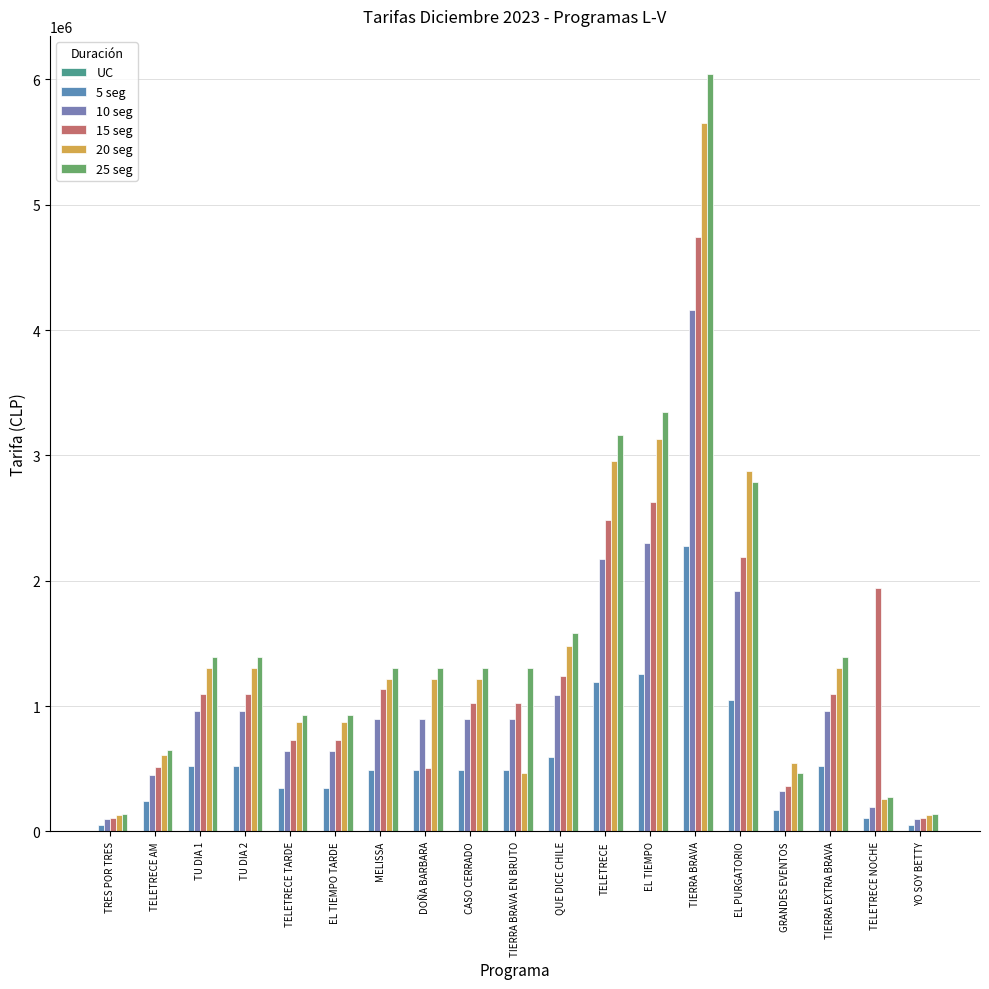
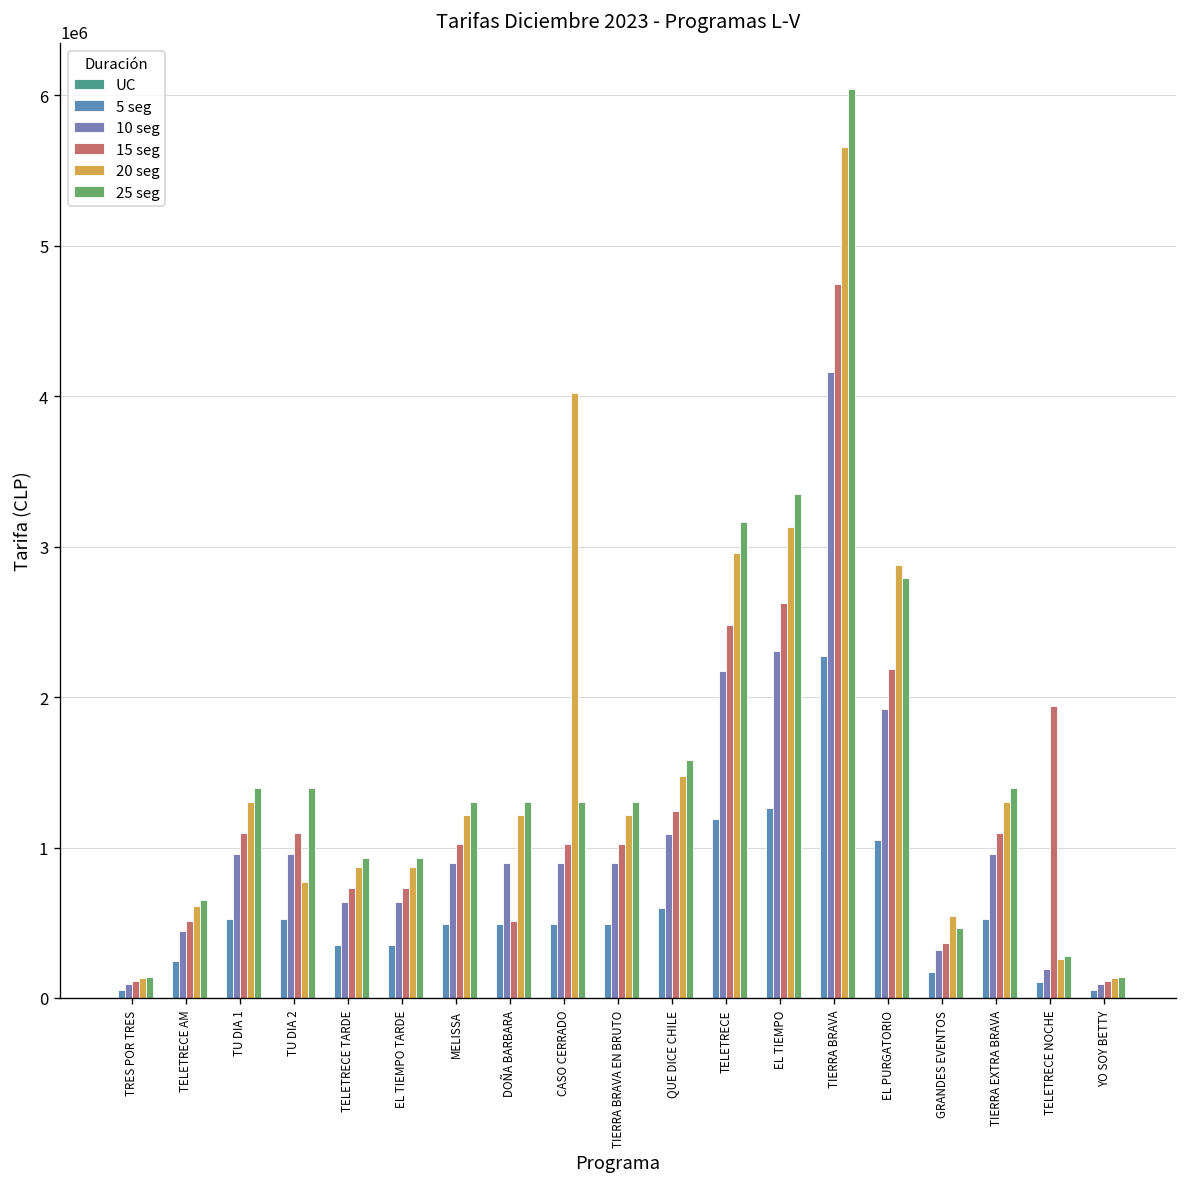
  {
    "15 seg": {
      "TRES POR TRES": 110000,
      "TELETRECE AM": 510000,
      "TU DIA 1": 1100000,
      "TU DIA 2": 1100000,
      "TELETRECE TARDE": 730000,
      "EL TIEMPO TARDE": 730000,
-     "MELISSA": 1140000,
+     "MELISSA": 1020000,
      "DOÑA BARBARA": 510000,
      "CASO CERRADO": 1020000,
      "TIERRA BRAVA EN BRUTO": 1020000,
      "QUE DICE CHILE": 1240000,
      "TELETRECE": 2480000,
      "EL TIEMPO": 2630000,
      "TIERRA BRAVA": 4750000,
      "EL PURGATORIO": 2190000,
      "GRANDES EVENTOS": 370000,
      "TIERRA EXTRA BRAVA": 1100000,
      "TELETRECE NOCHE": 1940000,
      "YO SOY BETTY": 110000
    },
    "20 seg": {
      "TRES POR TRES": 130000,
      "TELETRECE AM": 610000,
      "TU DIA 1": 1310000,
-     "TU DIA 2": 1310000,
+     "TU DIA 2": 770000,
      "TELETRECE TARDE": 870000,
      "EL TIEMPO TARDE": 870000,
      "MELISSA": 1220000,
      "DOÑA BARBARA": 1220000,
-     "CASO CERRADO": 1220000,
-     "TIERRA BRAVA EN BRUTO": 460000,
+     "CASO CERRADO": 4020000,
+     "TIERRA BRAVA EN BRUTO": 1220000,
      "QUE DICE CHILE": 1480000,
      "TELETRECE": 2960000,
      "EL TIEMPO": 3130000,
      "TIERRA BRAVA": 5660000,
      "EL PURGATORIO": 2880000,
      "GRANDES EVENTOS": 540000,
      "TIERRA EXTRA BRAVA": 1310000,
      "TELETRECE NOCHE": 260000,
      "YO SOY BETTY": 130000
    }
  }
